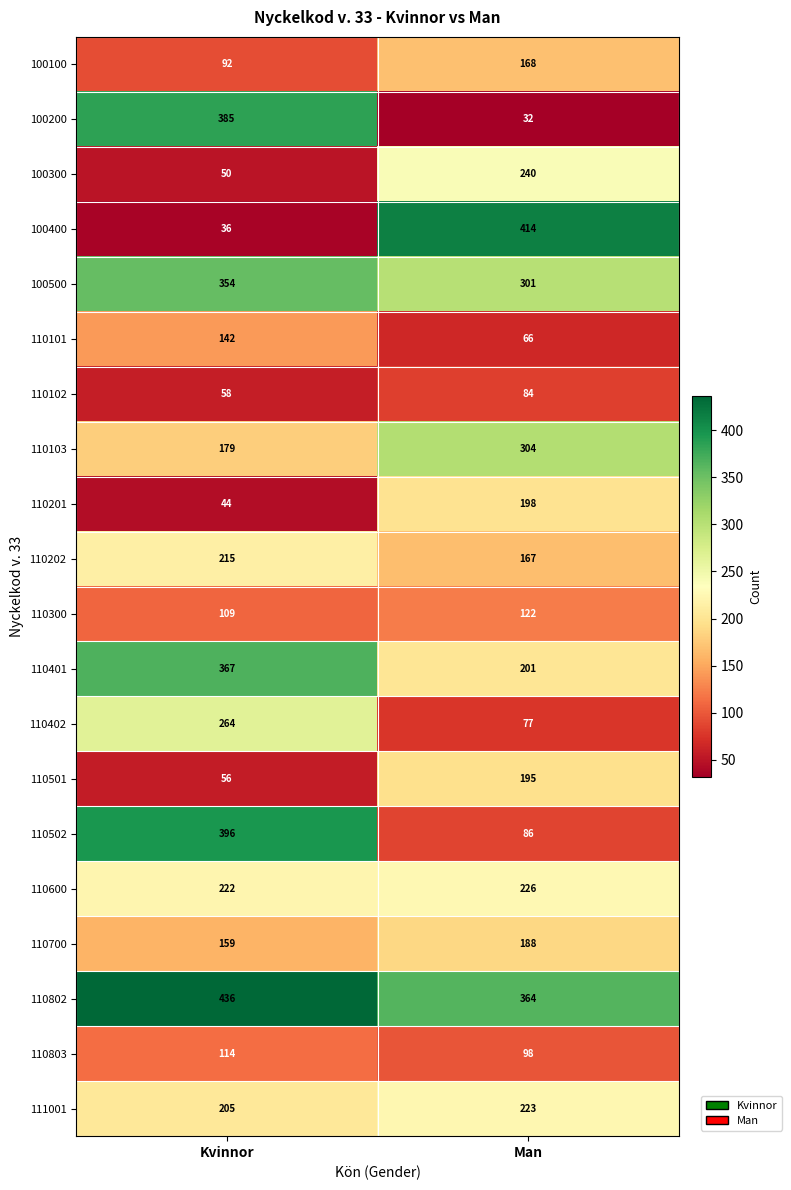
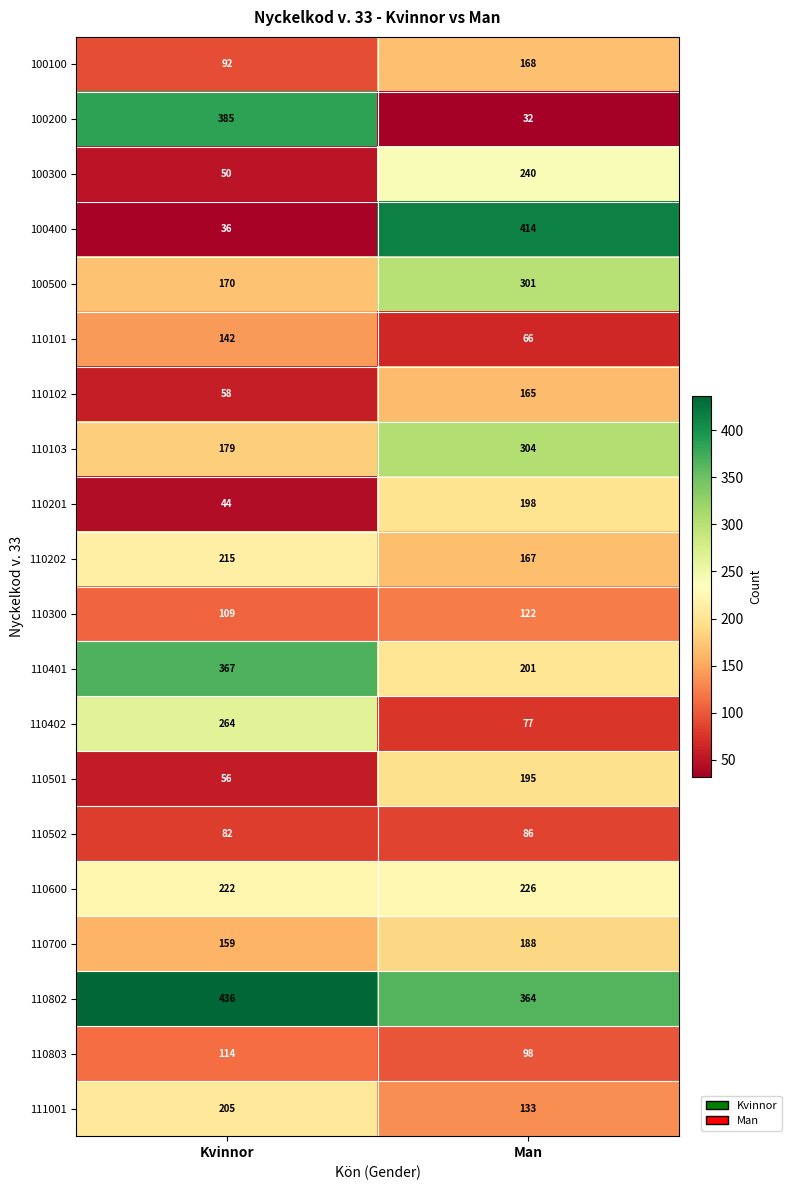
  {
    "100100": {
      "Kvinnor": 92,
      "Man": 168
    },
    "100200": {
      "Kvinnor": 385,
      "Man": 32
    },
    "100300": {
      "Kvinnor": 50,
      "Man": 240
    },
    "100400": {
      "Kvinnor": 36,
      "Man": 414
    },
    "100500": {
-     "Kvinnor": 354,
+     "Kvinnor": 170,
      "Man": 301
    },
    "110101": {
      "Kvinnor": 142,
      "Man": 66
    },
    "110102": {
      "Kvinnor": 58,
-     "Man": 84
+     "Man": 165
    },
    "110103": {
      "Kvinnor": 179,
      "Man": 304
    },
    "110201": {
      "Kvinnor": 44,
      "Man": 198
    },
    "110202": {
      "Kvinnor": 215,
      "Man": 167
    },
    "110300": {
      "Kvinnor": 109,
      "Man": 122
    },
    "110401": {
      "Kvinnor": 367,
      "Man": 201
    },
    "110402": {
      "Kvinnor": 264,
      "Man": 77
    },
    "110501": {
      "Kvinnor": 56,
      "Man": 195
    },
    "110502": {
-     "Kvinnor": 396,
+     "Kvinnor": 82,
      "Man": 86
    },
    "110600": {
      "Kvinnor": 222,
      "Man": 226
    },
    "110700": {
      "Kvinnor": 159,
      "Man": 188
    },
    "110802": {
      "Kvinnor": 436,
      "Man": 364
    },
    "110803": {
      "Kvinnor": 114,
      "Man": 98
    },
    "111001": {
      "Kvinnor": 205,
-     "Man": 223
+     "Man": 133
    }
  }
